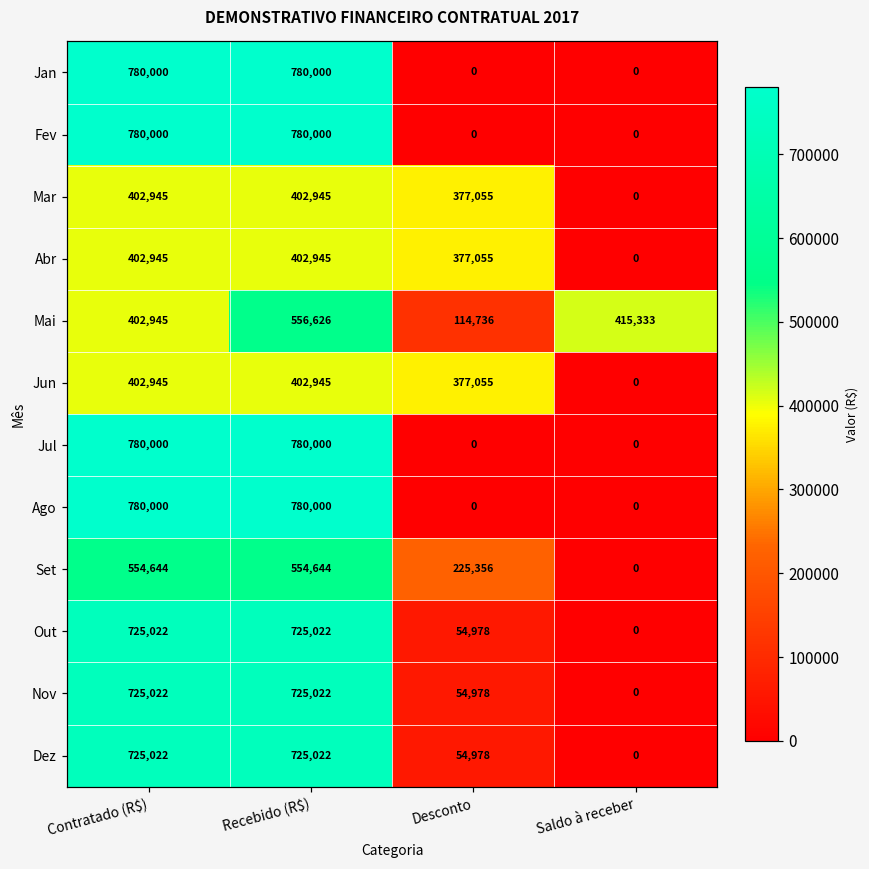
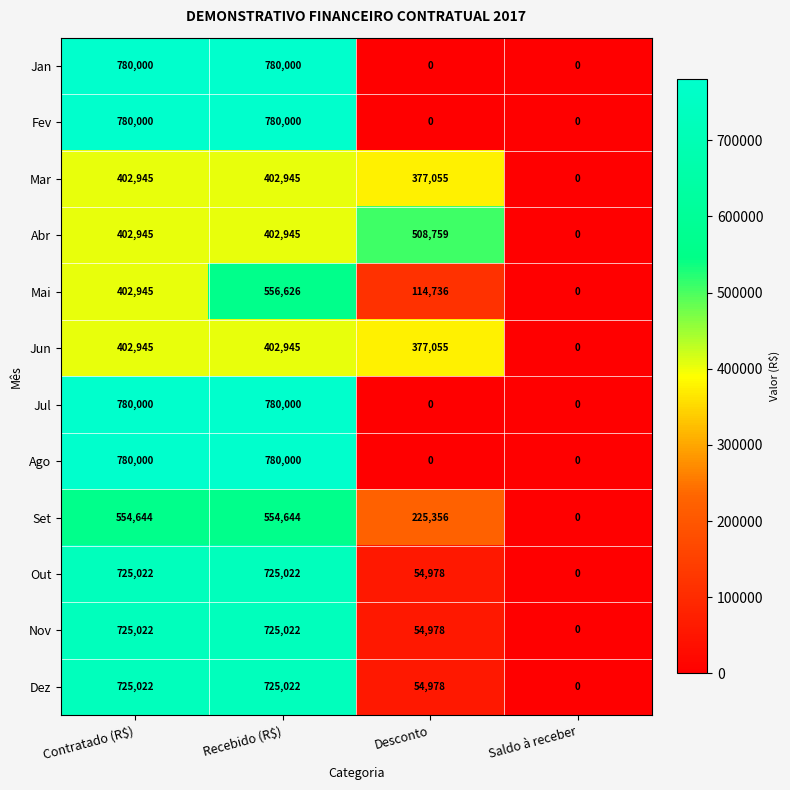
  {
    "Jan": {
      "Contratado (R$)": "780,000",
      "Recebido (R$)": "780,000",
      "Desconto": "0",
      "Saldo à receber": "0"
    },
    "Fev": {
      "Contratado (R$)": "780,000",
      "Recebido (R$)": "780,000",
      "Desconto": "0",
      "Saldo à receber": "0"
    },
    "Mar": {
      "Contratado (R$)": "402,945",
      "Recebido (R$)": "402,945",
      "Desconto": "377,055",
      "Saldo à receber": "0"
    },
    "Abr": {
      "Contratado (R$)": "402,945",
      "Recebido (R$)": "402,945",
-     "Desconto": "377,055",
+     "Desconto": "508,759",
      "Saldo à receber": "0"
    },
    "Mai": {
      "Contratado (R$)": "402,945",
      "Recebido (R$)": "556,626",
      "Desconto": "114,736",
-     "Saldo à receber": "415,333"
+     "Saldo à receber": "0"
    },
    "Jun": {
      "Contratado (R$)": "402,945",
      "Recebido (R$)": "402,945",
      "Desconto": "377,055",
      "Saldo à receber": "0"
    },
    "Jul": {
      "Contratado (R$)": "780,000",
      "Recebido (R$)": "780,000",
      "Desconto": "0",
      "Saldo à receber": "0"
    },
    "Ago": {
      "Contratado (R$)": "780,000",
      "Recebido (R$)": "780,000",
      "Desconto": "0",
      "Saldo à receber": "0"
    },
    "Set": {
      "Contratado (R$)": "554,644",
      "Recebido (R$)": "554,644",
      "Desconto": "225,356",
      "Saldo à receber": "0"
    },
    "Out": {
      "Contratado (R$)": "725,022",
      "Recebido (R$)": "725,022",
      "Desconto": "54,978",
      "Saldo à receber": "0"
    },
    "Nov": {
      "Contratado (R$)": "725,022",
      "Recebido (R$)": "725,022",
      "Desconto": "54,978",
      "Saldo à receber": "0"
    },
    "Dez": {
      "Contratado (R$)": "725,022",
      "Recebido (R$)": "725,022",
      "Desconto": "54,978",
      "Saldo à receber": "0"
    }
  }
